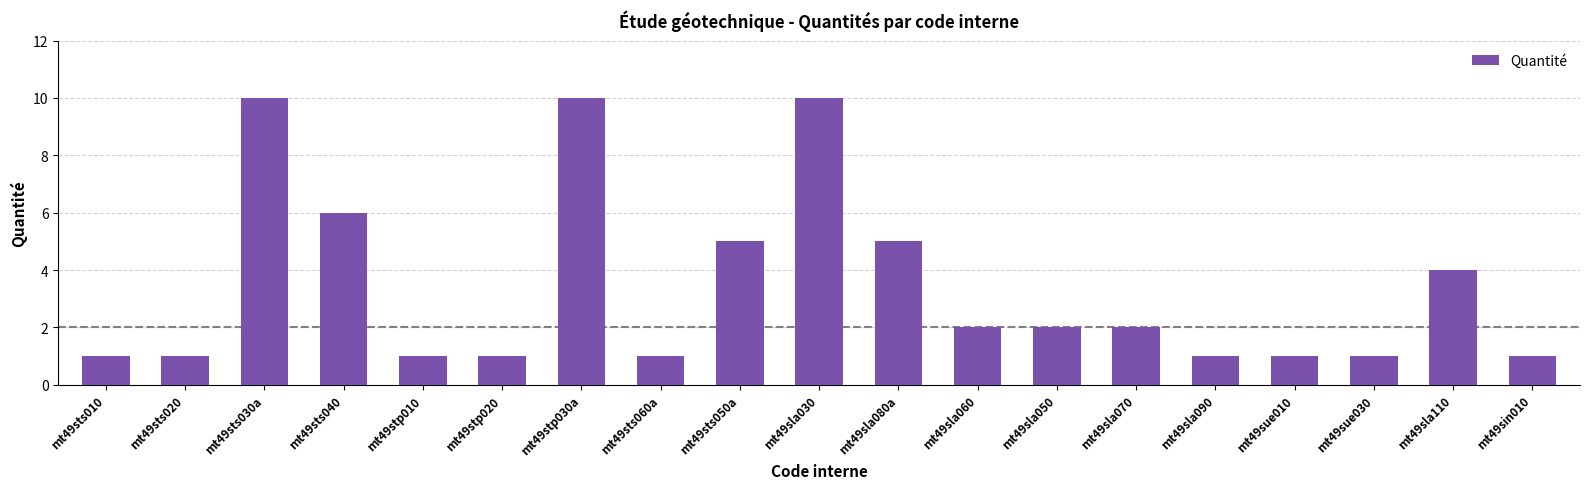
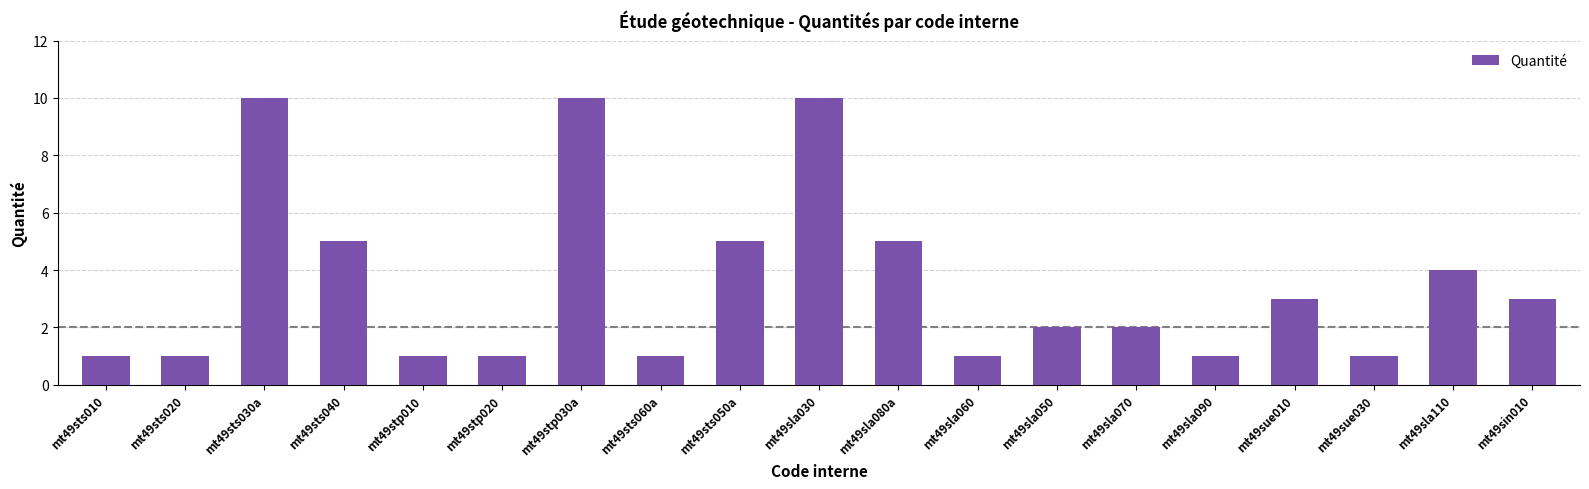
  {
    "mt49sts010": 1,
    "mt49sts020": 1,
    "mt49sts030a": 10,
-   "mt49sts040": 6,
+   "mt49sts040": 5,
    "mt49stp010": 1,
    "mt49stp020": 1,
    "mt49stp030a": 10,
    "mt49sts060a": 1,
    "mt49sts050a": 5,
    "mt49sla030": 10,
    "mt49sla080a": 5,
-   "mt49sla060": 2,
+   "mt49sla060": 1,
    "mt49sla050": 2,
    "mt49sla070": 2,
    "mt49sla090": 1,
-   "mt49sue010": 1,
+   "mt49sue010": 3,
    "mt49sue030": 1,
    "mt49sla110": 4,
-   "mt49sin010": 1
+   "mt49sin010": 3
  }
